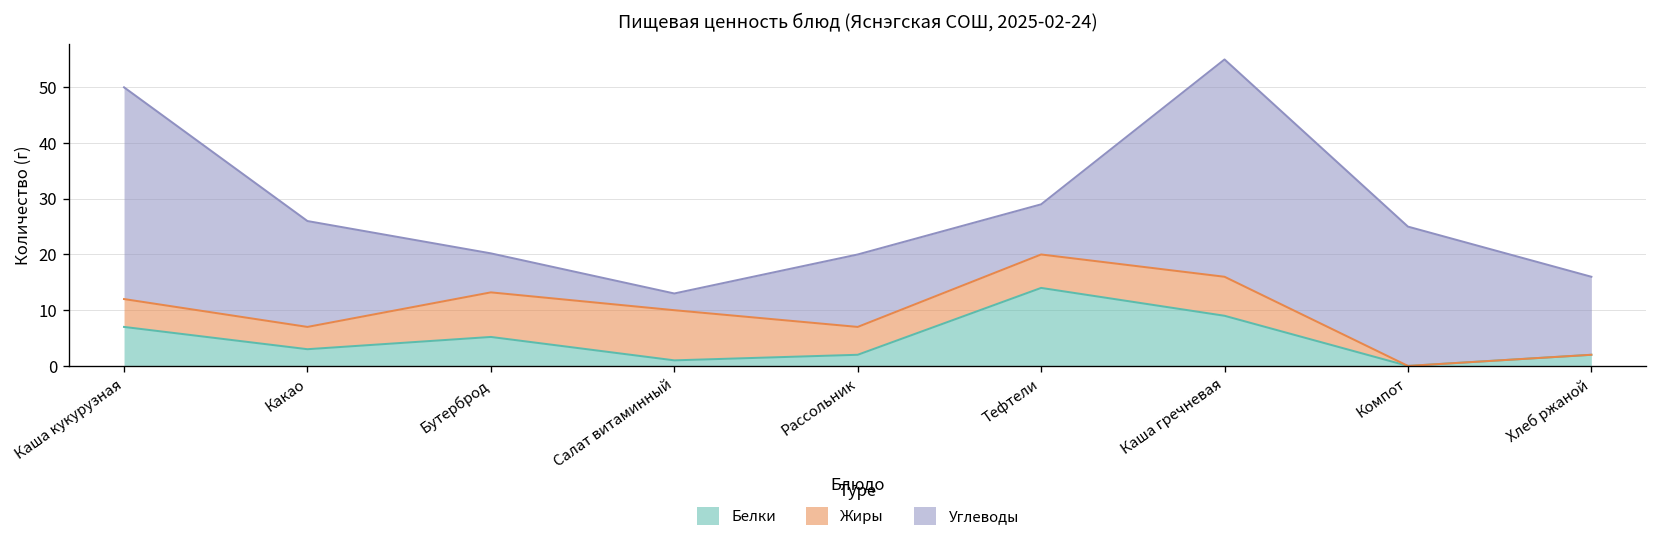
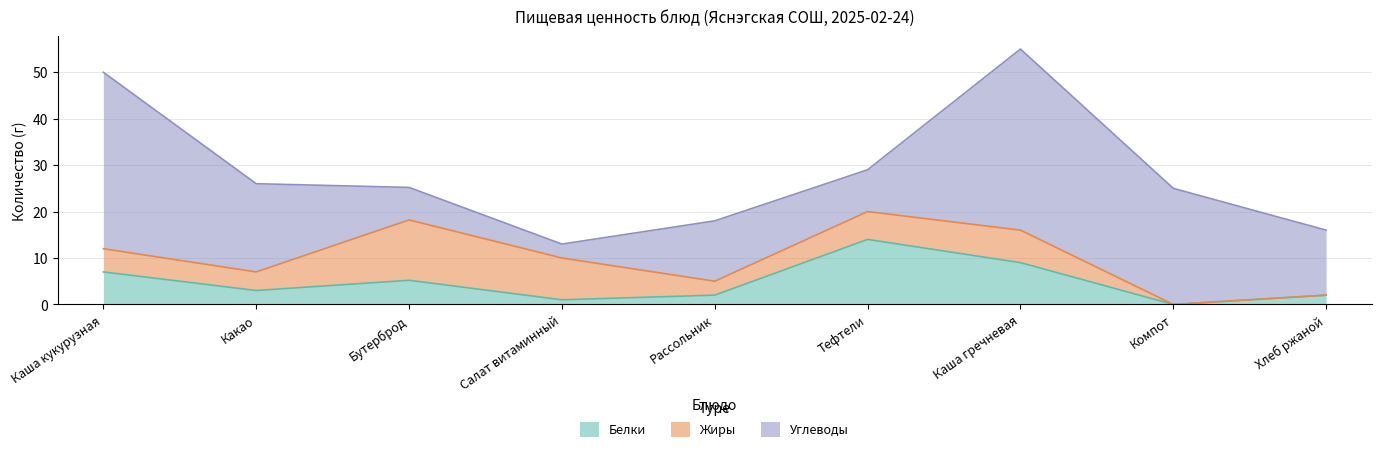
  {
    "Жиры": {
      "Каша кукурузная": 5,
      "Какао": 4,
-     "Бутерброд": 8,
+     "Бутерброд": 13,
      "Салат витаминный": 9,
-     "Рассольник": 5,
+     "Рассольник": 3,
      "Тефтели": 6,
      "Каша гречневая": 7
    }
  }
